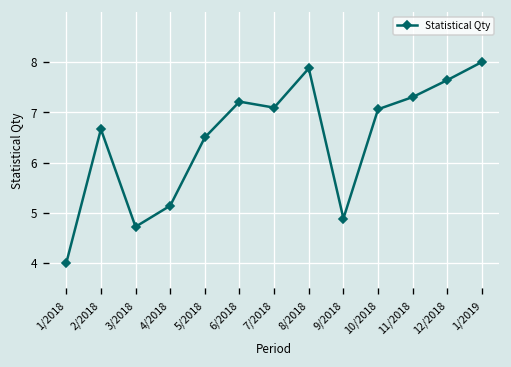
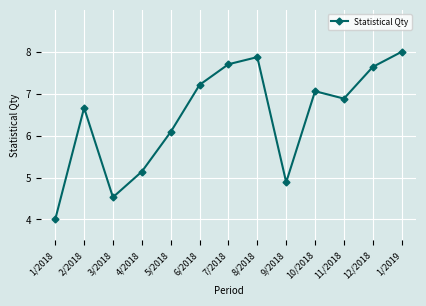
  {
    "1/2018": 4.0,
    "2/2018": 6.7,
-   "3/2018": 4.7,
+   "3/2018": 4.5,
    "4/2018": 5.1,
-   "5/2018": 6.5,
+   "5/2018": 6.1,
    "6/2018": 7.2,
-   "7/2018": 7.1,
+   "7/2018": 7.7,
    "8/2018": 7.9,
    "9/2018": 4.9,
    "10/2018": 7.1,
-   "11/2018": 7.3,
+   "11/2018": 6.9,
    "12/2018": 7.6,
    "1/2019": 8.0
  }
